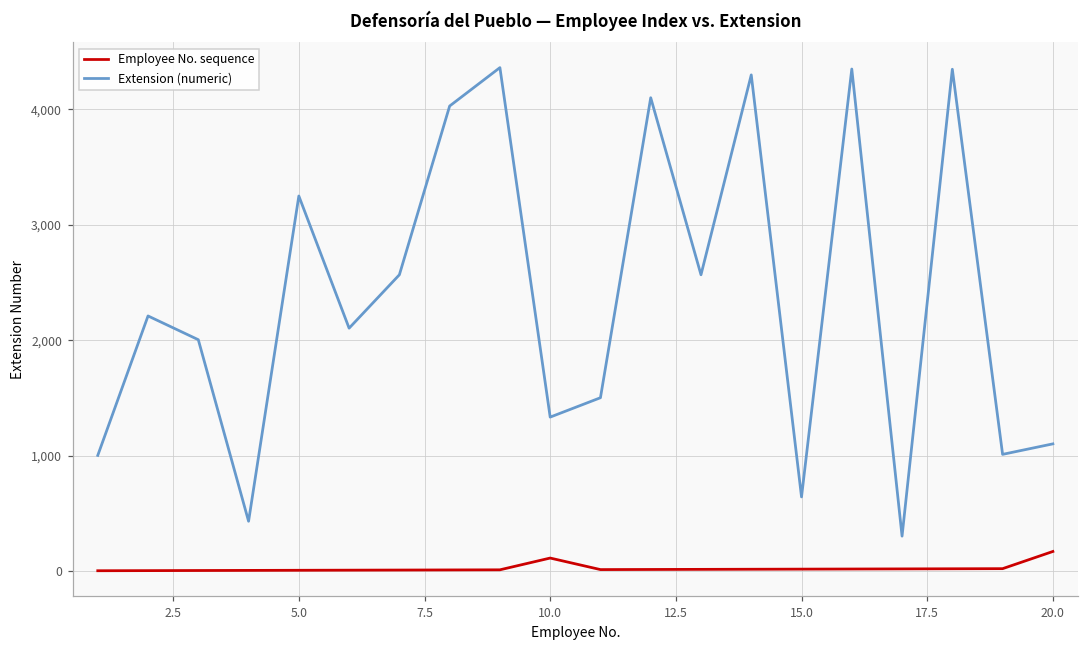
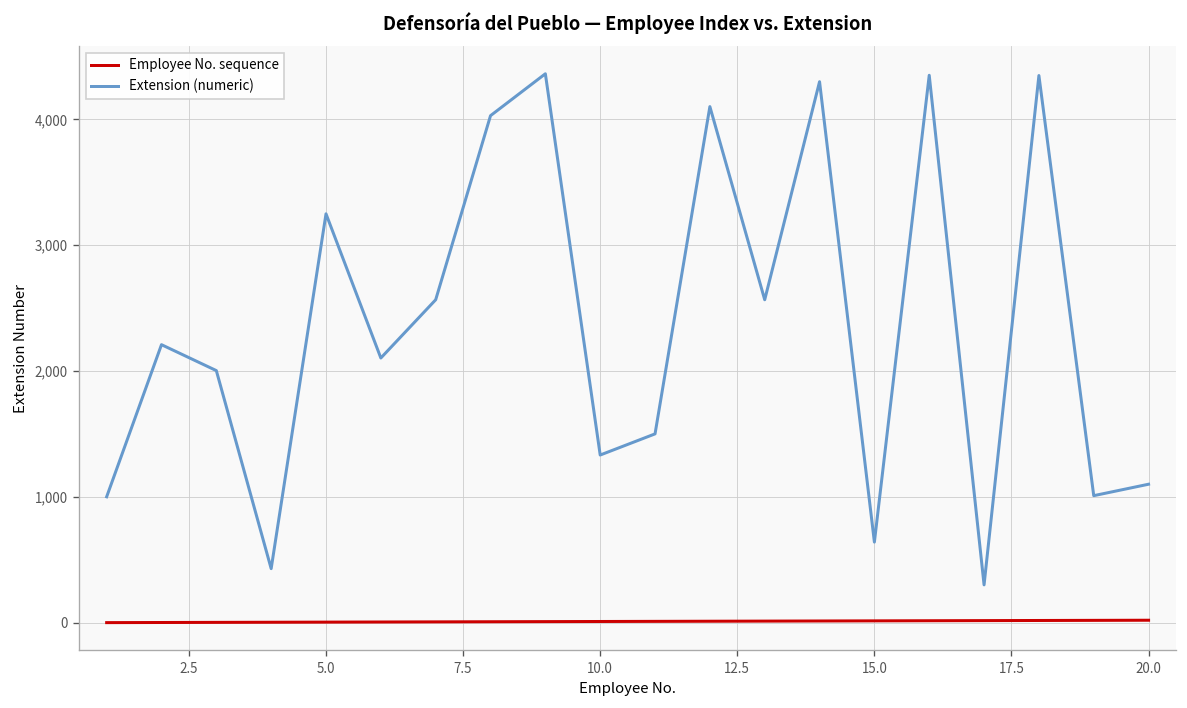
  {
    "Employee No. sequence": {
      "5.0": "10",
-     "10.0": "110",
+     "10.0": "10",
      "15.0": "20",
-     "20.0": "170"
+     "20.0": "20"
    },
    "Extension (numeric)": {
      "5.0": "3,250",
      "10.0": "1,330",
      "15.0": "640",
      "20.0": "1,100"
    }
  }
